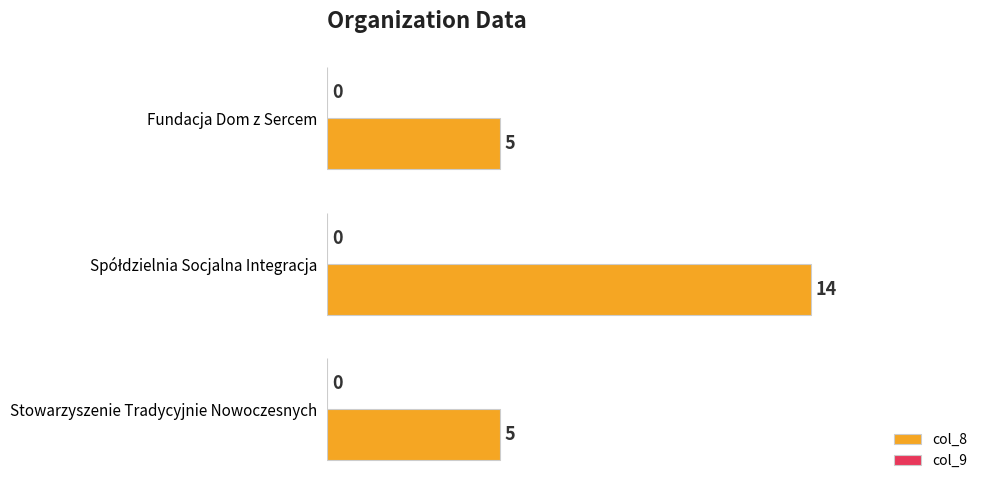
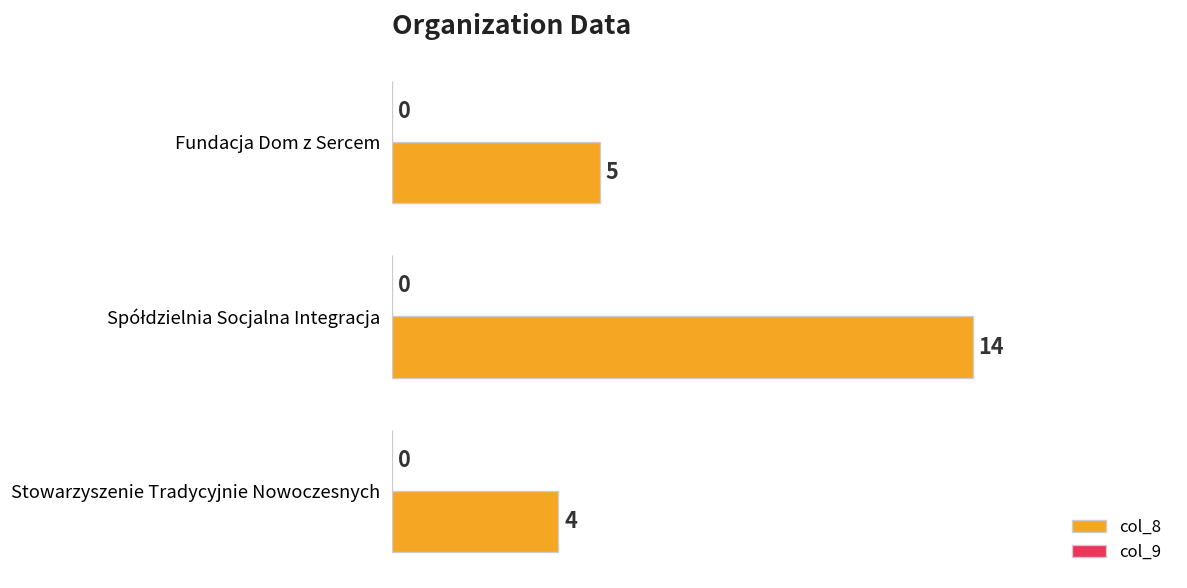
  {
    "col_8": {
      "Fundacja Dom z Sercem": 5,
      "Spółdzielnia Socjalna Integracja": 14,
-     "Stowarzyszenie Tradycyjnie Nowoczesnych": 5
+     "Stowarzyszenie Tradycyjnie Nowoczesnych": 4
    },
    "col_9": {
      "Fundacja Dom z Sercem": 0,
      "Spółdzielnia Socjalna Integracja": 0,
      "Stowarzyszenie Tradycyjnie Nowoczesnych": 0
    }
  }
